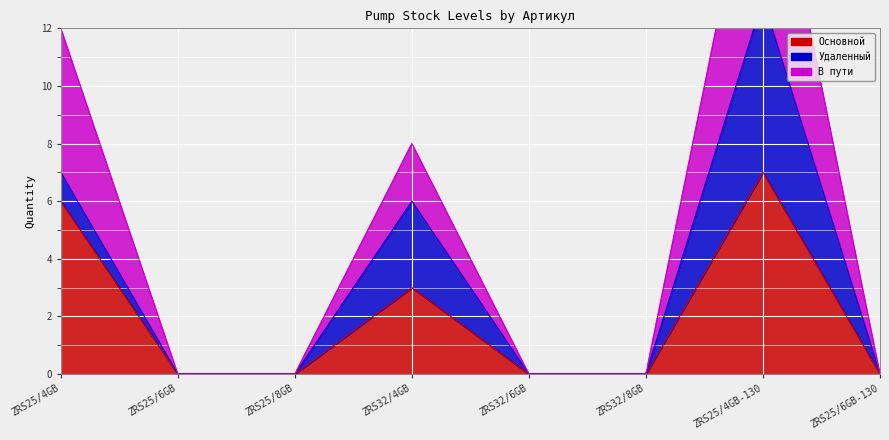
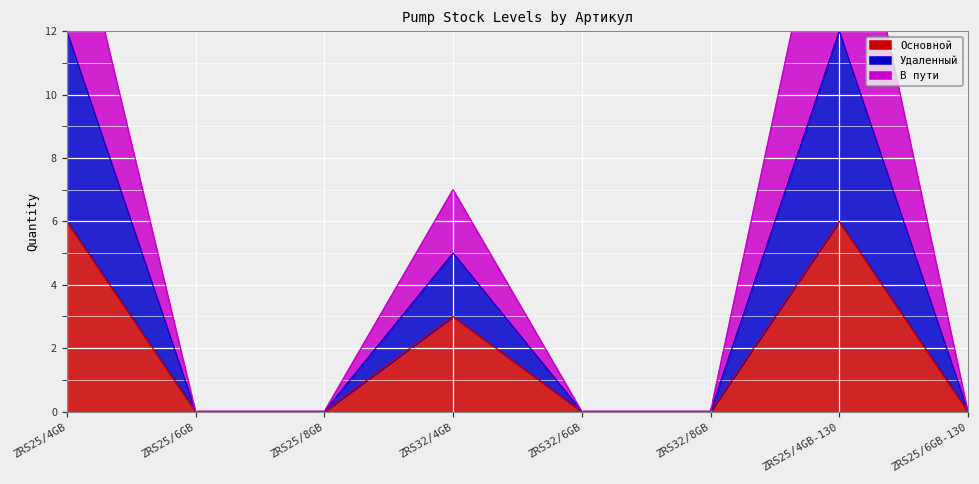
  {
    "Основной": {
      "ZRS25/4GB": 6,
      "ZRS32/4GB": 3,
-     "ZRS25/4GB-130": 7
+     "ZRS25/4GB-130": 6
    },
    "Удаленный": {
-     "ZRS25/4GB": 1,
-     "ZRS32/4GB": 3
+     "ZRS25/4GB": 6,
+     "ZRS32/4GB": 2
    },
    "В пути": {
      "ZRS32/4GB": 2
    }
  }
